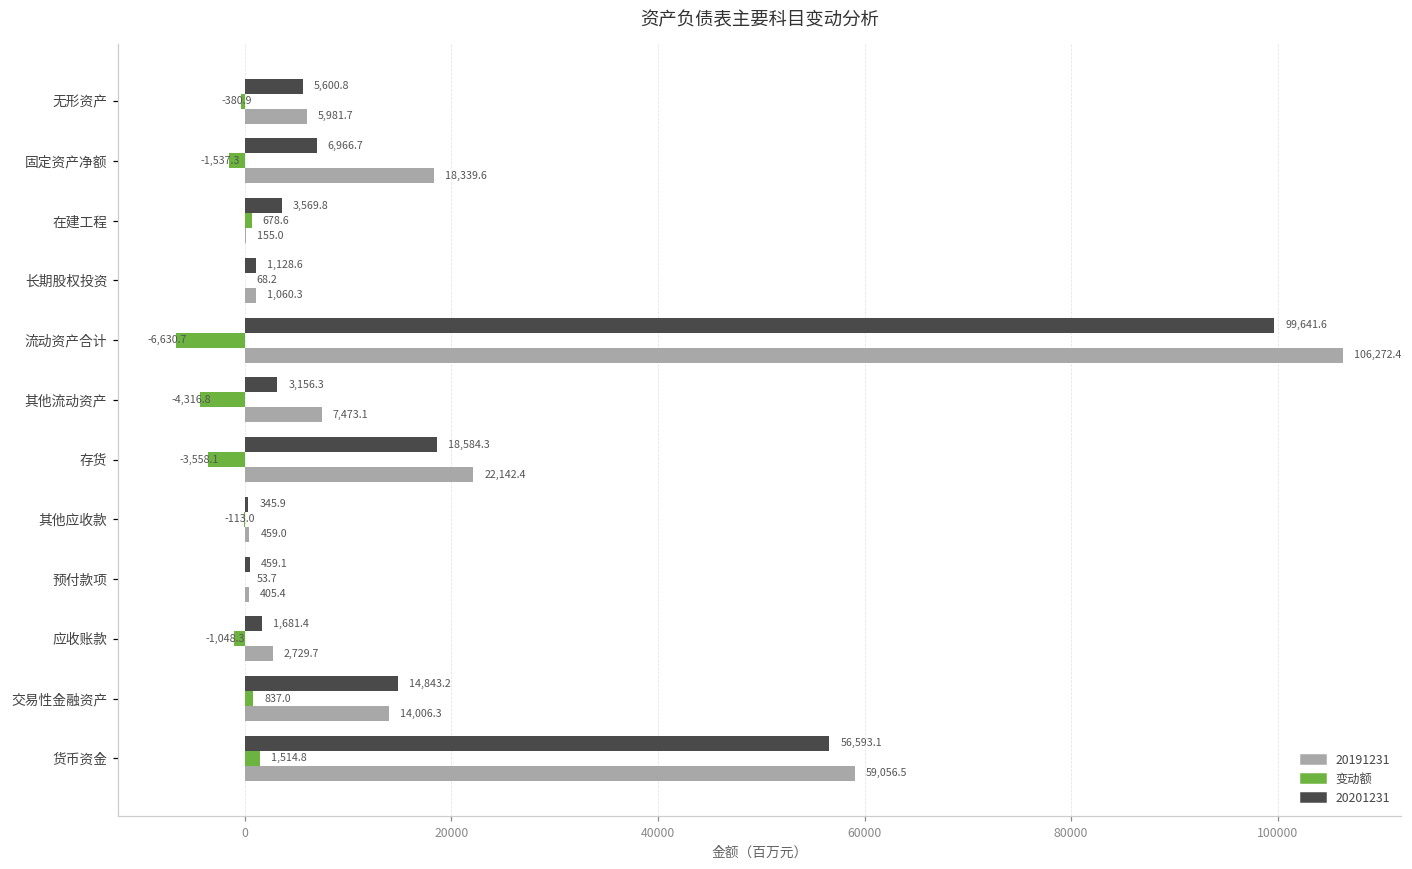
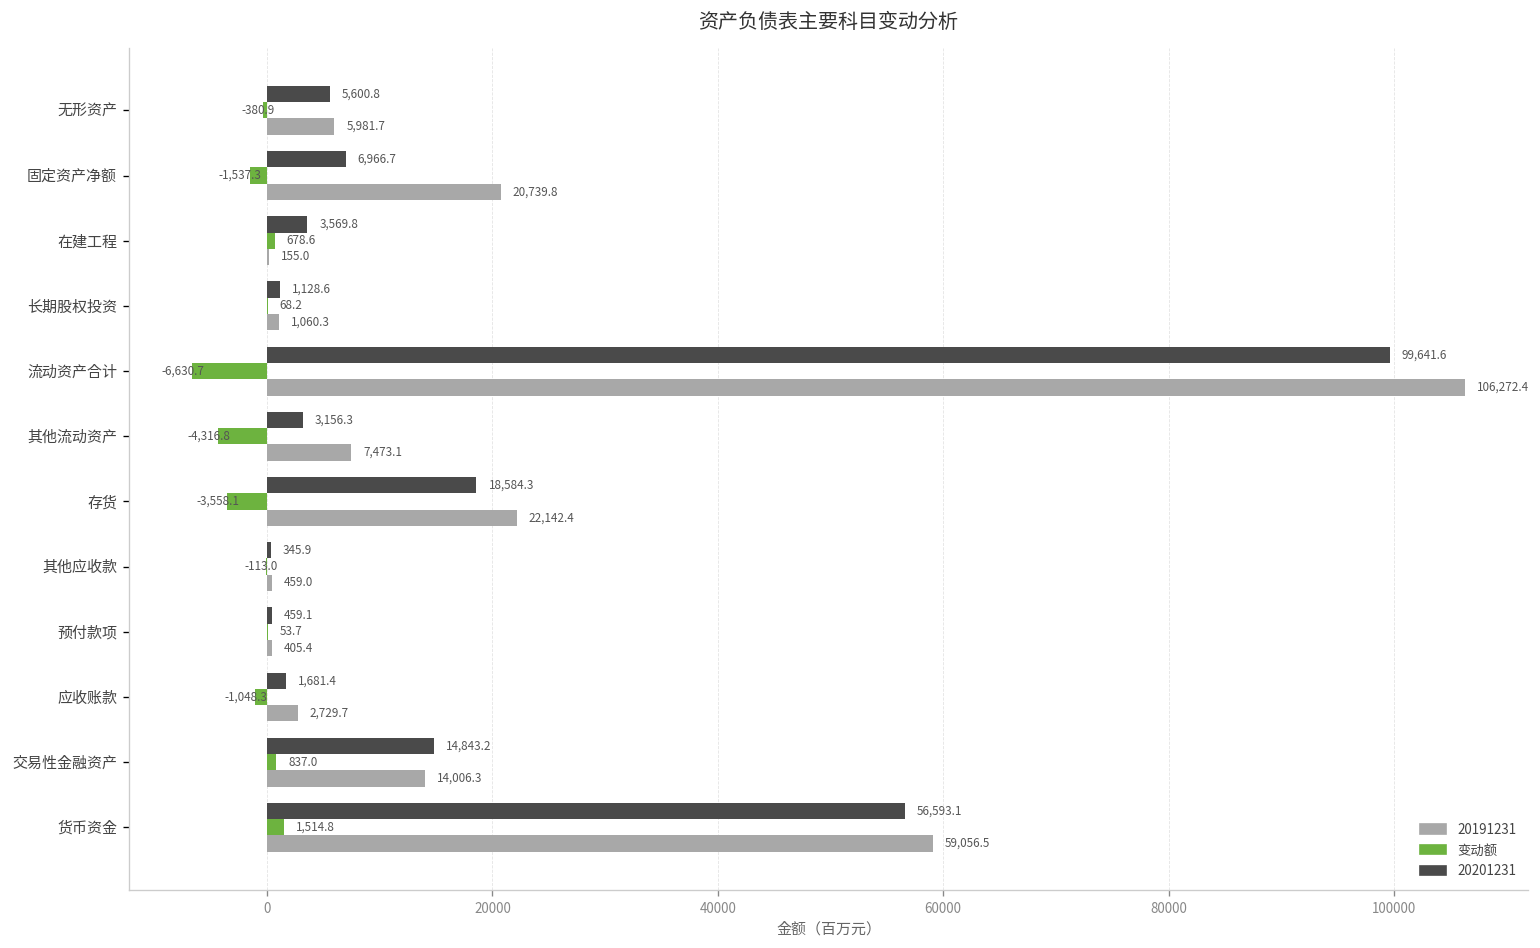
  {
    "20191231": {
      "无形资产": "5,981.7",
-     "固定资产净额": "18,339.6",
+     "固定资产净额": "20,739.8",
      "在建工程": "155.0",
      "长期股权投资": "1,060.3",
      "流动资产合计": "106,272.4",
      "其他流动资产": "7,473.1",
      "存货": "22,142.4",
      "其他应收款": "459.0",
      "预付款项": "405.4",
      "应收账款": "2,729.7",
      "交易性金融资产": "14,006.3",
      "货币资金": "59,056.5"
    },
    "变动额": {
      "无形资产": "-380.9",
      "固定资产净额": "-1,537.3",
      "在建工程": "678.6",
      "长期股权投资": "68.2",
      "流动资产合计": "-6,630.7",
      "其他流动资产": "-4,316.8",
      "存货": "-3,558.1",
      "其他应收款": "-113.0",
      "预付款项": "53.7",
      "应收账款": "-1,048.3",
      "交易性金融资产": "837.0",
      "货币资金": "1,514.8"
    },
    "20201231": {
      "无形资产": "5,600.8",
      "固定资产净额": "6,966.7",
      "在建工程": "3,569.8",
      "长期股权投资": "1,128.6",
      "流动资产合计": "99,641.6",
      "其他流动资产": "3,156.3",
      "存货": "18,584.3",
      "其他应收款": "345.9",
      "预付款项": "459.1",
      "应收账款": "1,681.4",
      "交易性金融资产": "14,843.2",
      "货币资金": "56,593.1"
    }
  }
